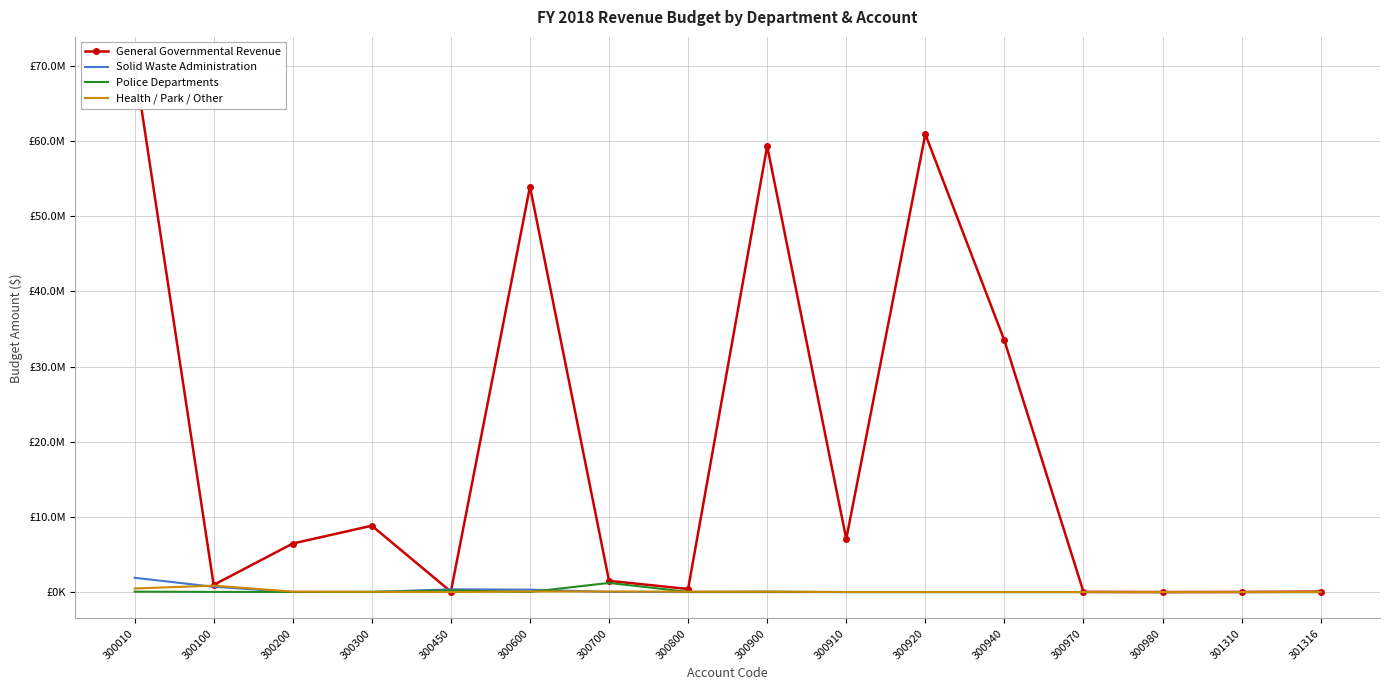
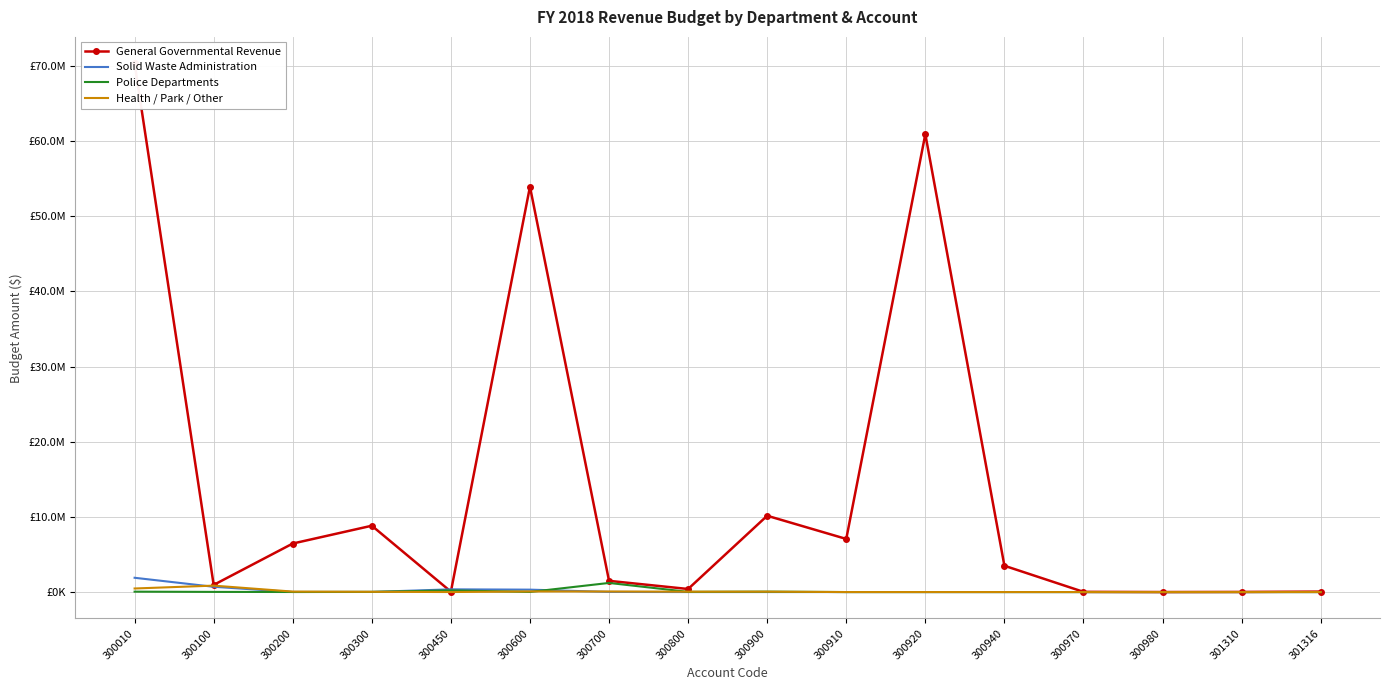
  {
    "General Governmental Revenue": {
      "300200": "£6000000",
      "300300": "£9000000",
      "300600": "£54000000",
      "300800": "£0",
-     "300900": "£59000000",
+     "300900": "£10000000",
      "300910": "£7000000",
      "300920": "£61000000",
-     "300940": "£33000000"
+     "300940": "£4000000"
    },
    "Solid Waste Administration": {
      "300010": "£2000000"
    },
    "Police Departments": {
      "300010": "£0",
      "300100": "£0"
    },
    "Health / Park / Other": {
      "300010": "£0"
    }
  }
